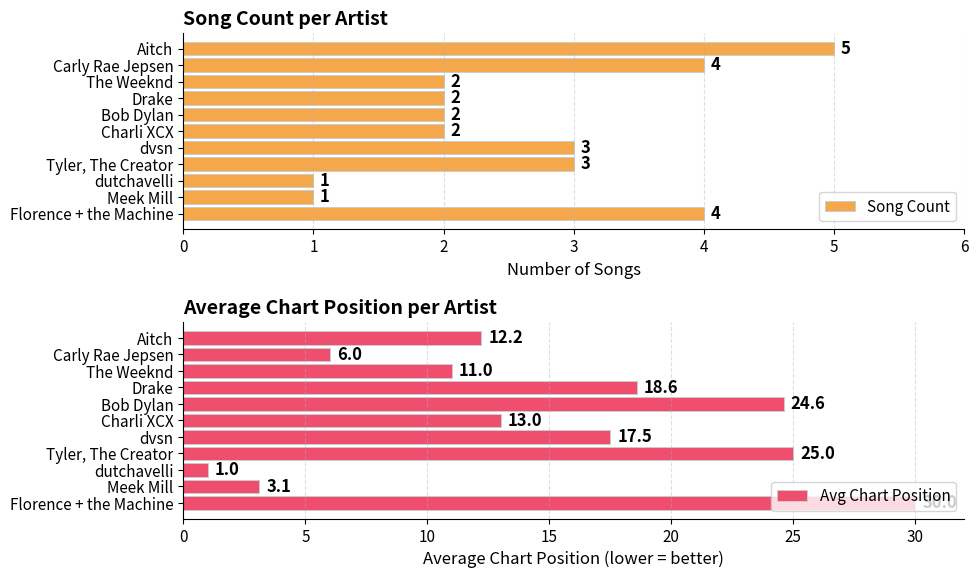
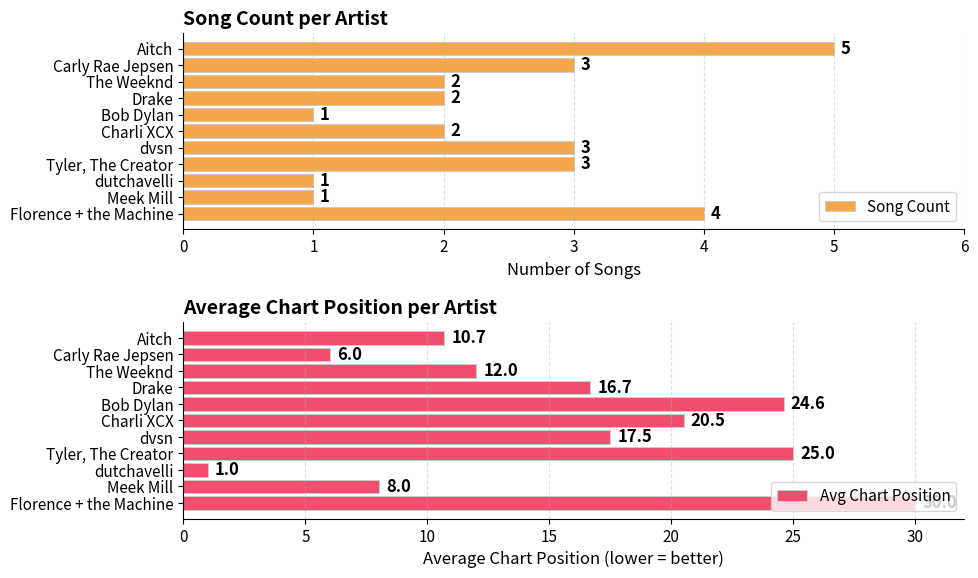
  {
    "Song Count per Artist": {
      "Aitch": 5,
-     "Carly Rae Jepsen": 4,
+     "Carly Rae Jepsen": 3,
      "The Weeknd": 2,
      "Drake": 2,
-     "Bob Dylan": 2,
+     "Bob Dylan": 1,
      "Charli XCX": 2,
      "dvsn": 3,
      "Tyler, The Creator": 3,
      "dutchavelli": 1,
      "Meek Mill": 1,
      "Florence + the Machine": 4
    },
    "Average Chart Position per Artist": {
-     "Aitch": 12.2,
+     "Aitch": 10.7,
      "Carly Rae Jepsen": 6.0,
-     "The Weeknd": 11.0,
-     "Drake": 18.6,
+     "The Weeknd": 12.0,
+     "Drake": 16.7,
      "Bob Dylan": 24.6,
-     "Charli XCX": 13.0,
+     "Charli XCX": 20.5,
      "dvsn": 17.5,
      "Tyler, The Creator": 25.0,
      "dutchavelli": 1.0,
-     "Meek Mill": 3.1
+     "Meek Mill": 8.0
    }
  }
